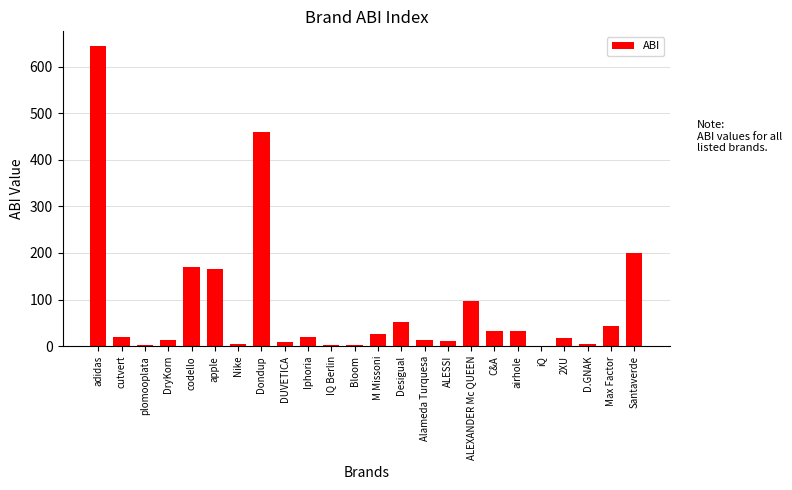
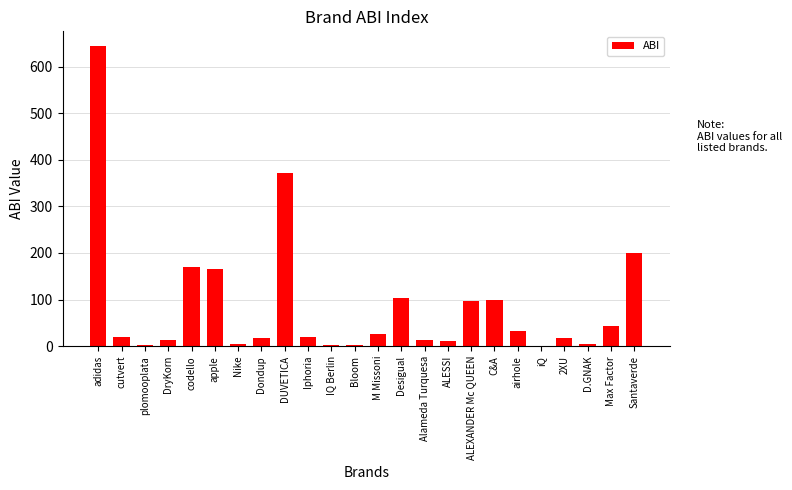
  {
    "adidas": 640,
    "cutvert": 20,
    "DryKorn": 10,
    "codello": 170,
    "apple": 170,
-   "Dondup": 460,
-   "DUVETICA": 10,
+   "Dondup": 20,
+   "DUVETICA": 370,
    "Iphoria": 20,
    "M Missoni": 30,
-   "Desigual": 50,
+   "Desigual": 100,
    "Alameda Turquesa": 10,
    "ALESSI": 10,
    "ALEXANDER Mc QUEEN": 100,
-   "C&A": 30,
+   "C&A": 100,
    "airhole": 30,
    "2XU": 20,
    "Max Factor": 40,
    "Santaverde": 200
  }
